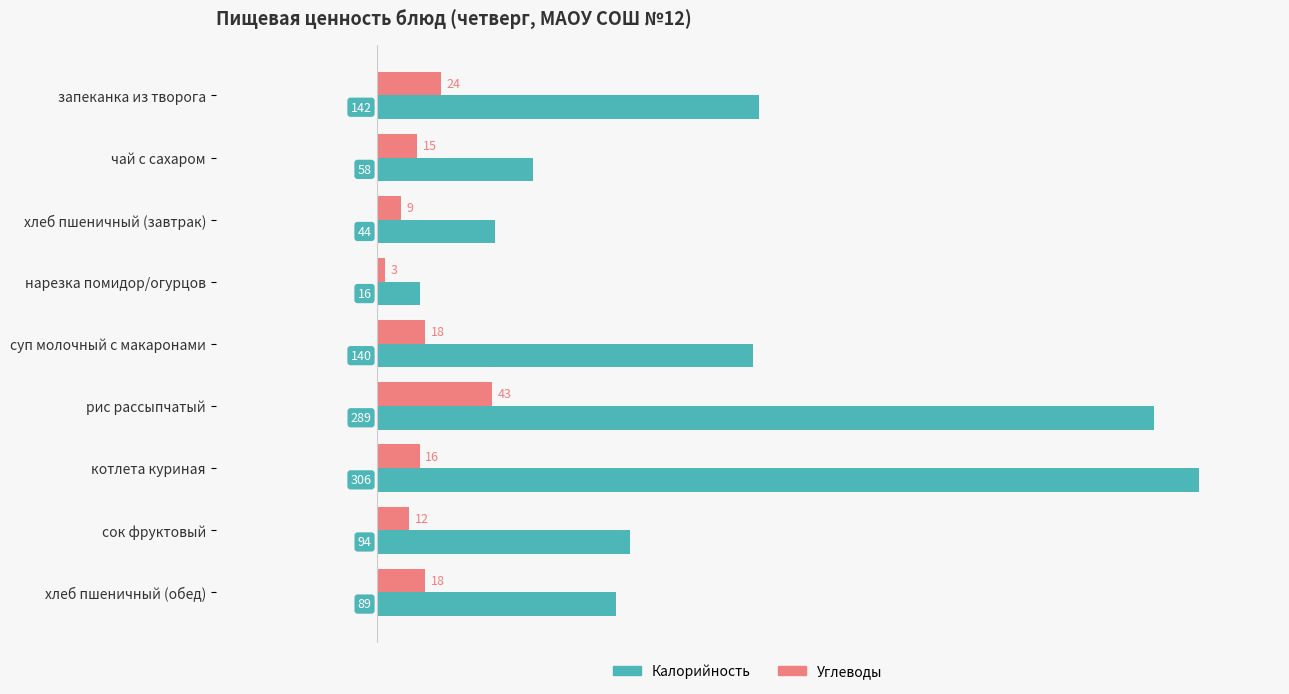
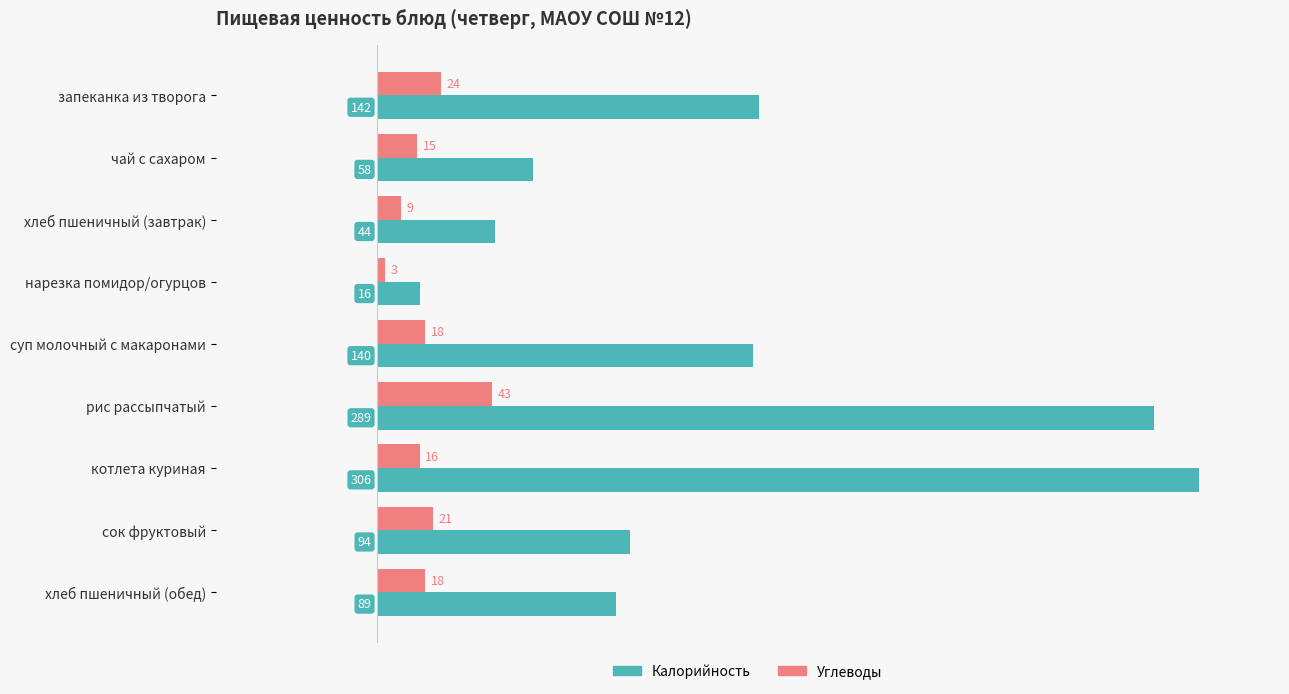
  {
    "Углеводы": {
      "запеканка из творога": 24,
      "чай с сахаром": 15,
      "хлеб пшеничный (завтрак)": 9,
      "нарезка помидор/огурцов": 3,
      "суп молочный с макаронами": 18,
      "рис рассыпчатый": 43,
      "котлета куриная": 16,
-     "сок фруктовый": 12,
+     "сок фруктовый": 21,
      "хлеб пшеничный (обед)": 18
    }
  }
